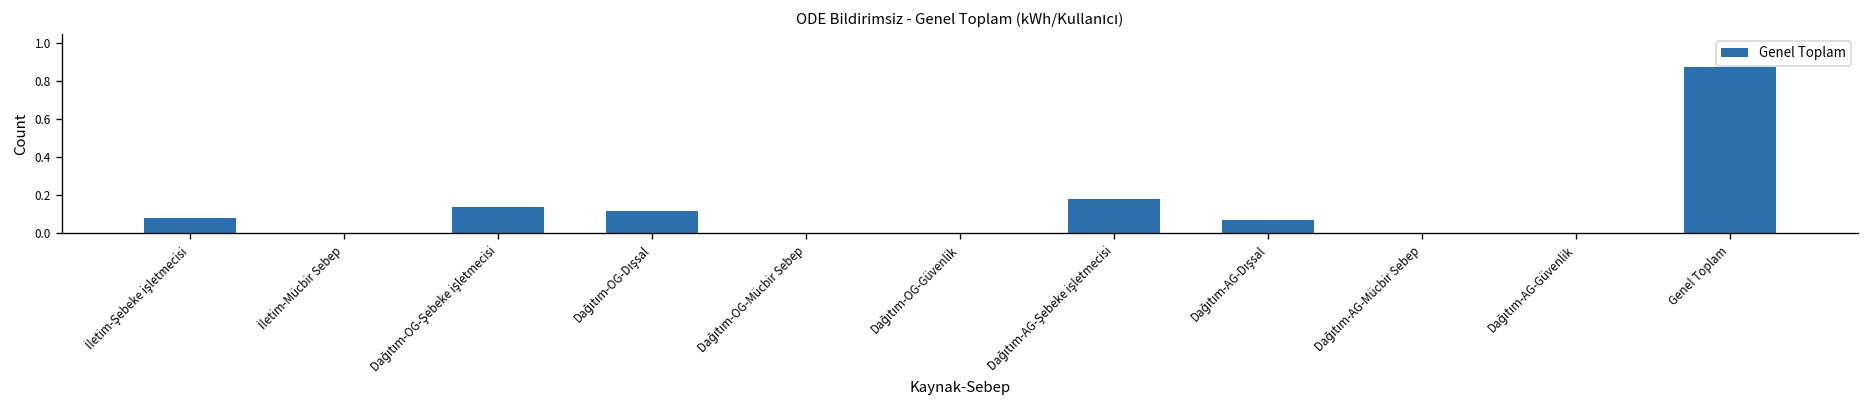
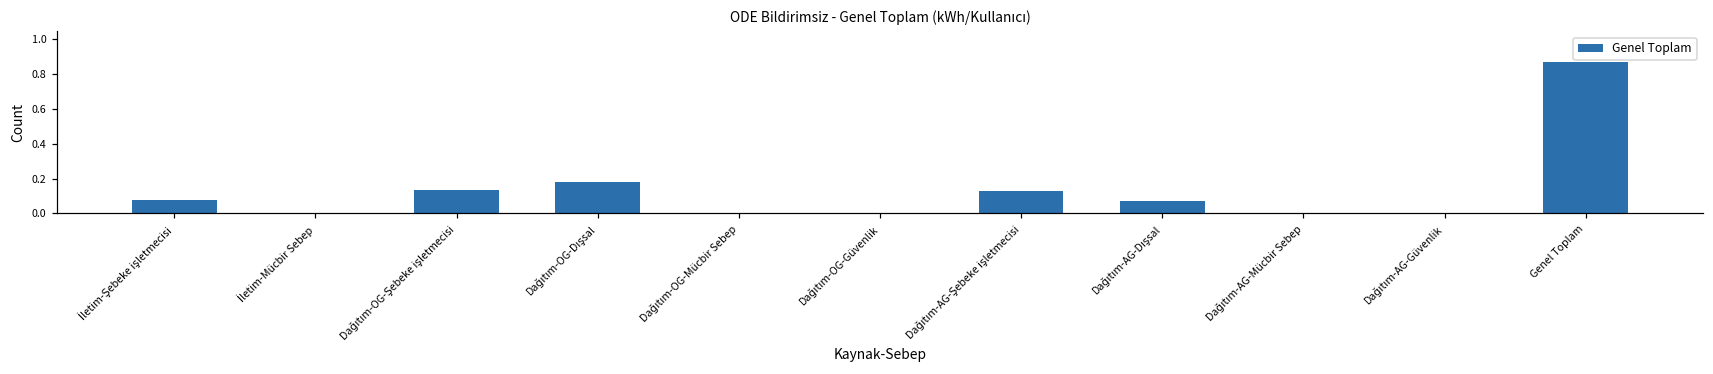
  {
    "İletim-Şebeke işletmecisi": 0.08,
    "İletim-Mücbir Sebep": 0.00,
    "Dağıtım-OG-Şebeke işletmecisi": 0.13,
-   "Dağıtım-OG-Dışsal": 0.12,
+   "Dağıtım-OG-Dışsal": 0.18,
    "Dağıtım-OG-Mücbir Sebep": 0.00,
    "Dağıtım-OG-Güvenlik": 0.00,
-   "Dağıtım-AG-Şebeke işletmecisi": 0.18,
+   "Dağıtım-AG-Şebeke işletmecisi": 0.13,
    "Dağıtım-AG-Dışsal": 0.07,
    "Dağıtım-AG-Mücbir Sebep": 0.00,
    "Dağıtım-AG-Güvenlik": 0.00,
    "Genel Toplam": 0.87
  }
